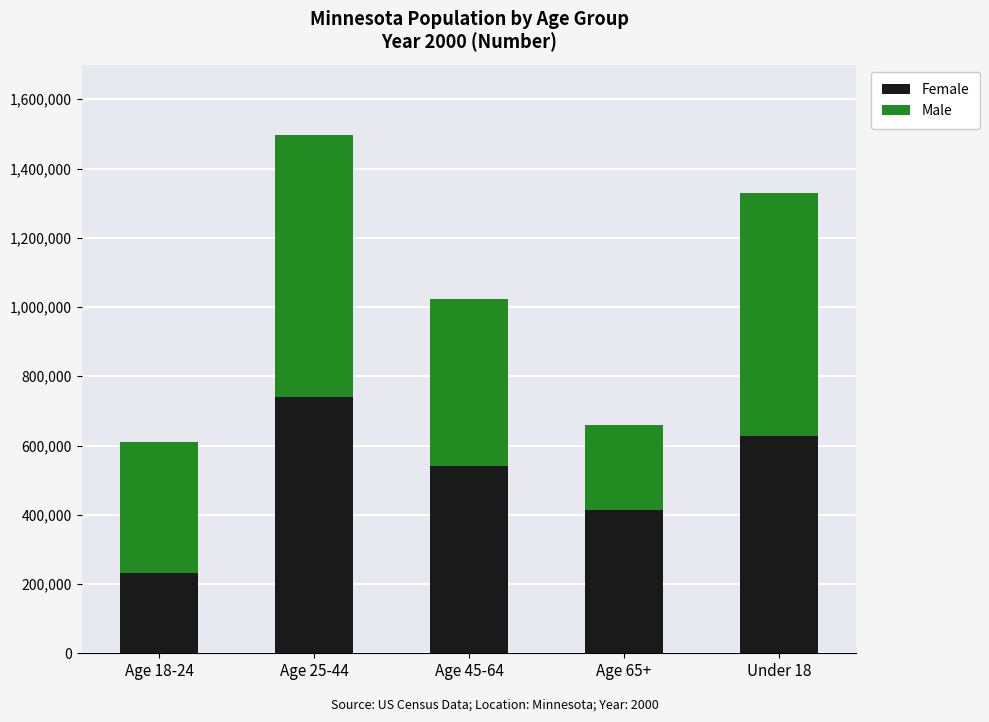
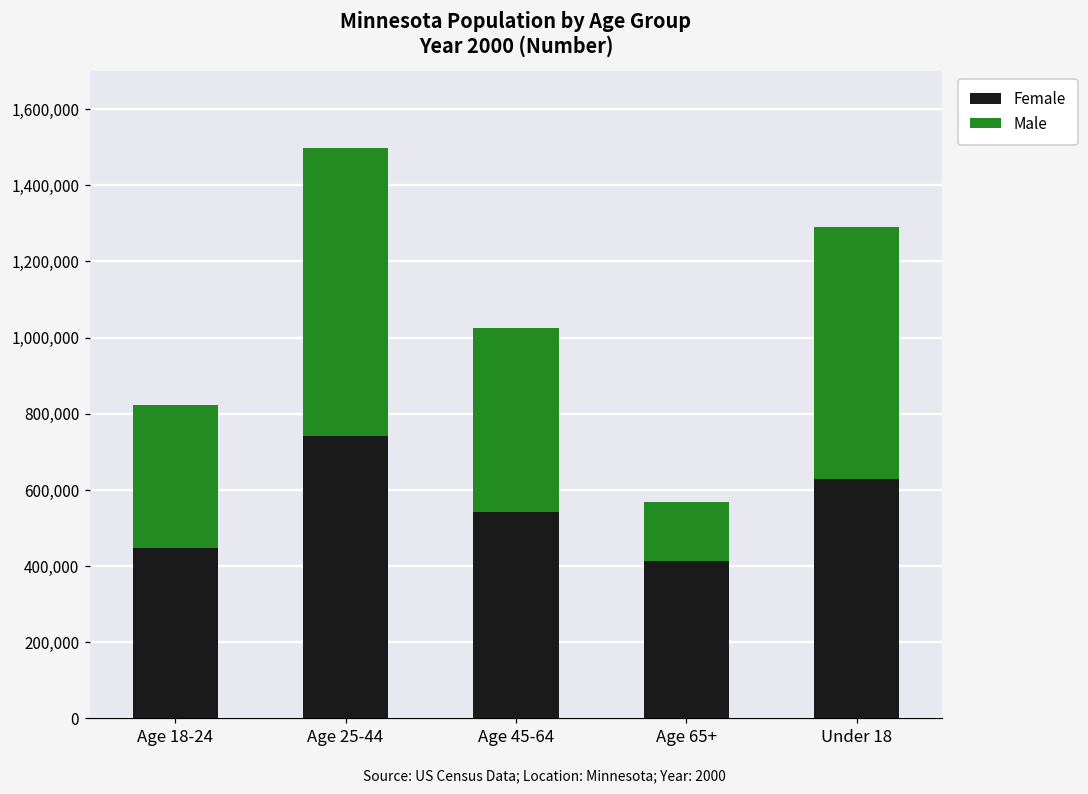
  {
    "Female": {
-     "Age 18-24": "230,000",
+     "Age 18-24": "450,000",
      "Age 25-44": "740,000",
      "Age 45-64": "540,000",
      "Age 65+": "410,000",
      "Under 18": "630,000"
    },
    "Male": {
      "Age 18-24": "380,000",
      "Age 25-44": "760,000",
      "Age 45-64": "480,000",
-     "Age 65+": "250,000",
-     "Under 18": "700,000"
+     "Age 65+": "160,000",
+     "Under 18": "660,000"
    }
  }
